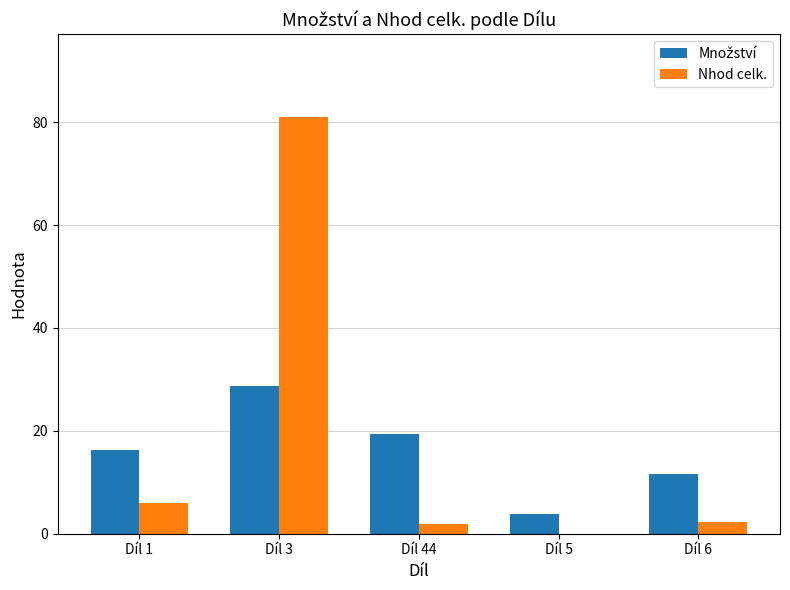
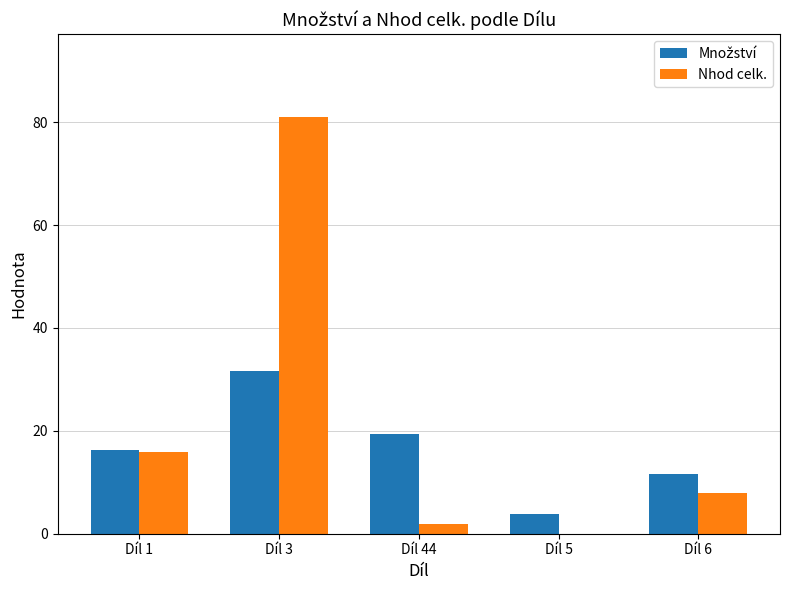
  {
    "Množství": {
      "Díl 1": 16,
-     "Díl 3": 29,
+     "Díl 3": 32,
      "Díl 44": 19,
      "Díl 5": 4,
      "Díl 6": 12
    },
    "Nhod celk.": {
-     "Díl 1": 6,
+     "Díl 1": 16,
      "Díl 3": 81,
      "Díl 44": 2,
      "Díl 5": 0,
-     "Díl 6": 2
+     "Díl 6": 8
    }
  }
